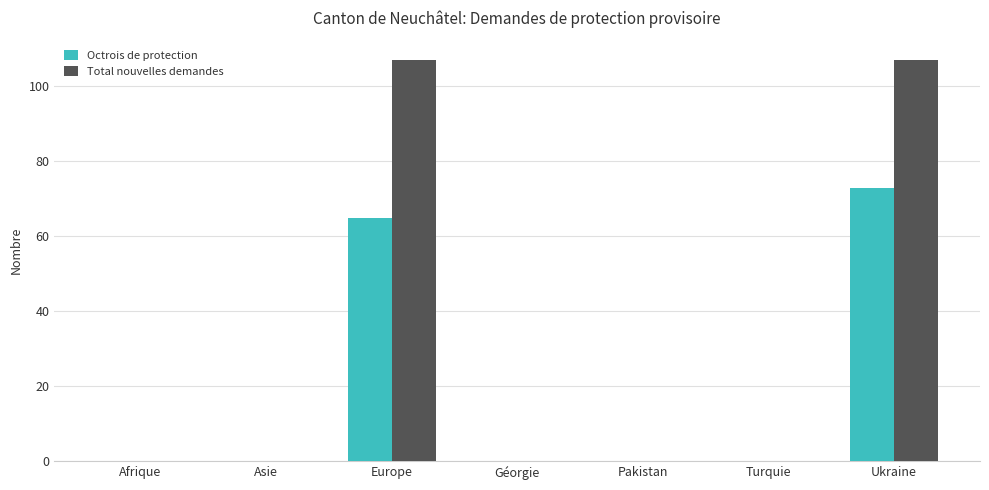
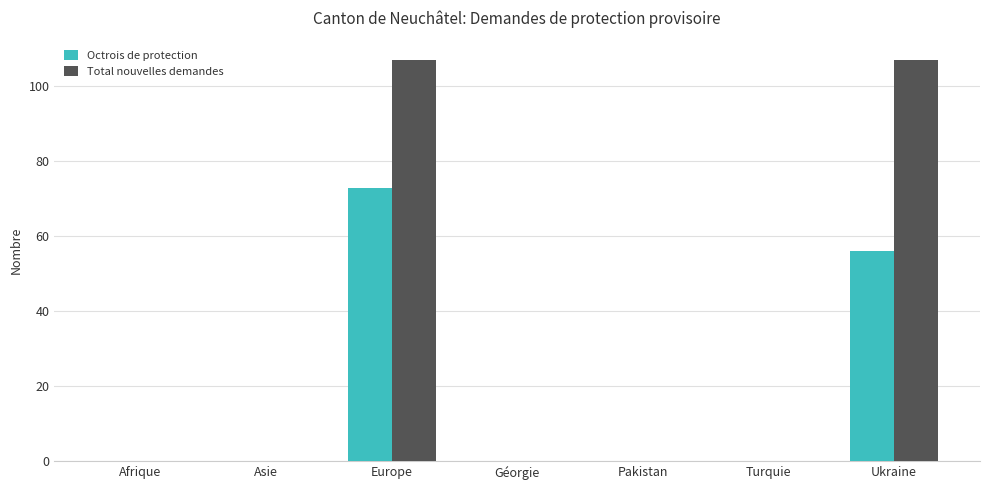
  {
    "Octrois de protection": {
      "Afrique": 0,
      "Asie": 0,
-     "Europe": 65,
+     "Europe": 73,
      "Géorgie": 0,
      "Pakistan": 0,
      "Turquie": 0,
-     "Ukraine": 73
+     "Ukraine": 56
    },
    "Total nouvelles demandes": {
      "Afrique": 0,
      "Asie": 0,
      "Europe": 107,
      "Géorgie": 0,
      "Pakistan": 0,
      "Turquie": 0,
      "Ukraine": 107
    }
  }
